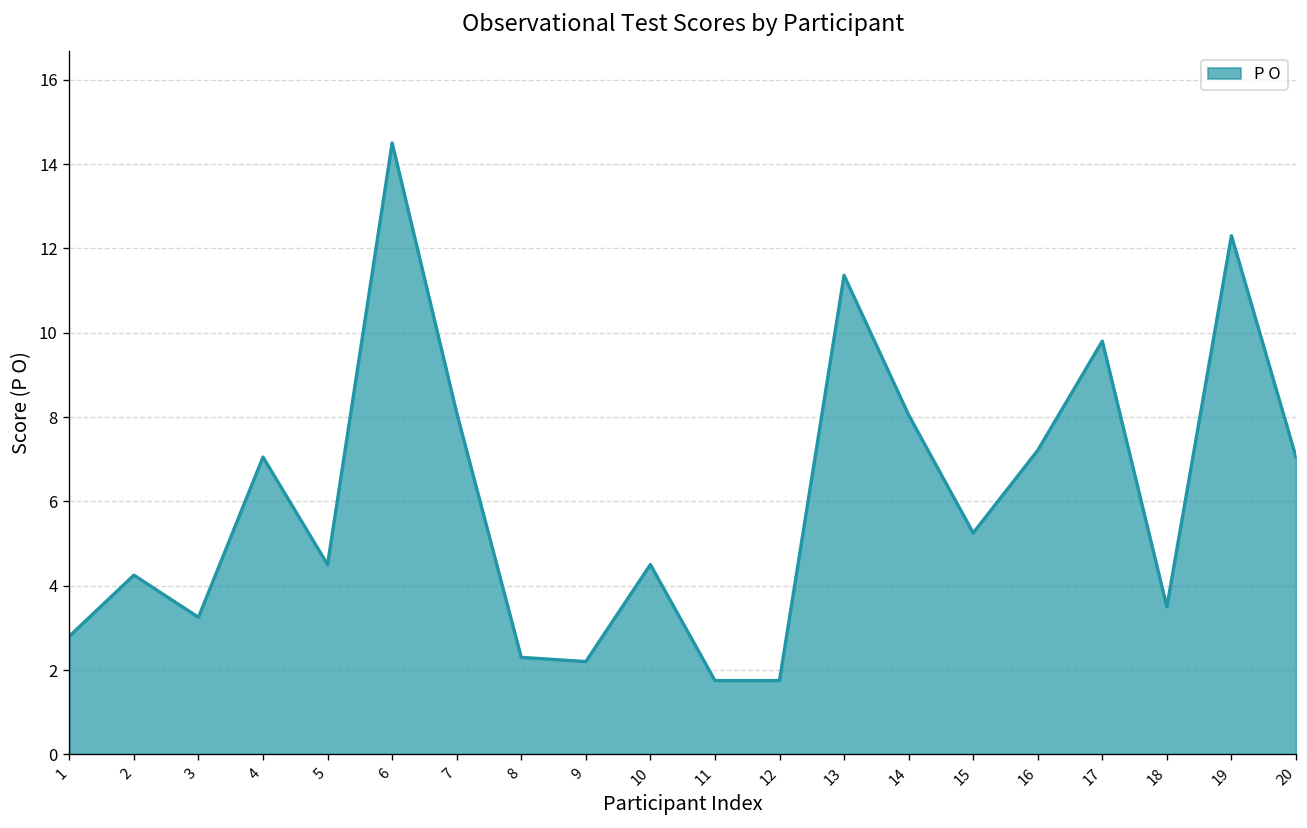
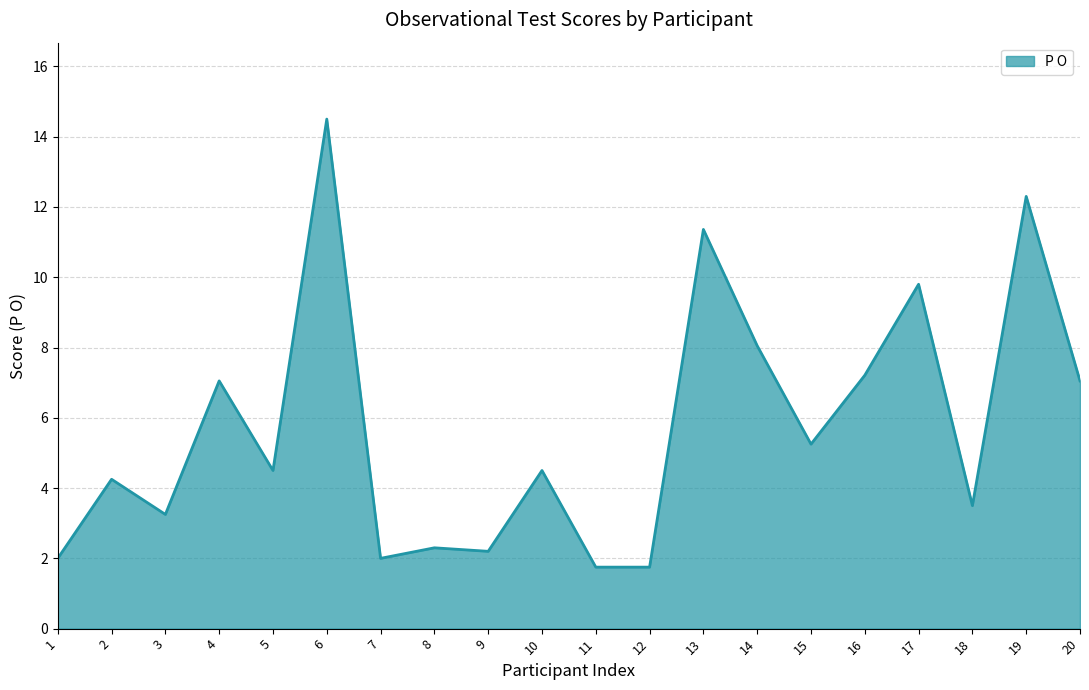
  {
-   "1": 2.8,
+   "1": 2.0,
    "2": 4.3,
    "3": 3.3,
    "4": 7.1,
    "5": 4.5,
    "6": 14.5,
-   "7": 8.1,
+   "7": 2.0,
    "8": 2.3,
    "9": 2.2,
    "10": 4.5,
    "11": 1.8,
    "12": 1.8,
    "13": 11.4,
    "14": 8.1,
    "15": 5.3,
    "16": 7.2,
    "17": 9.8,
    "18": 3.5,
    "19": 12.3,
    "20": 7.1
  }
